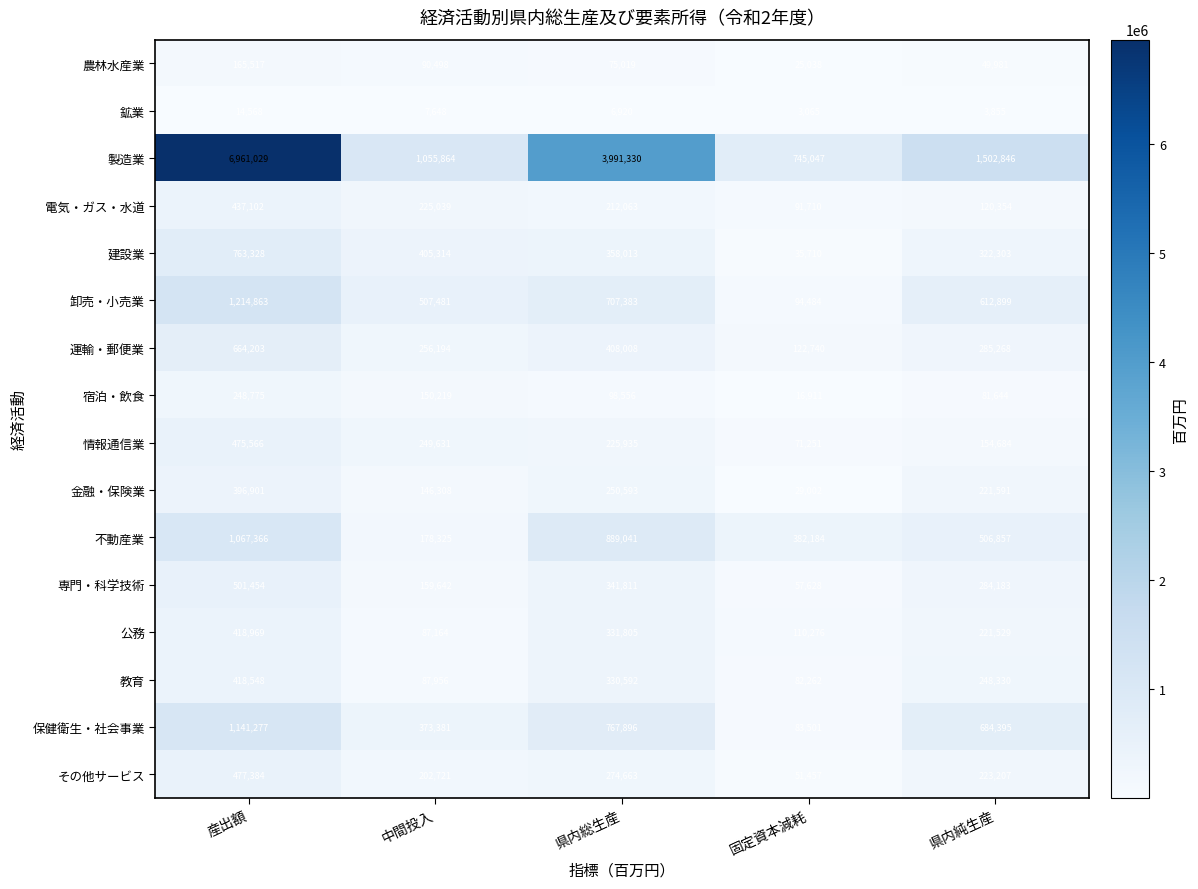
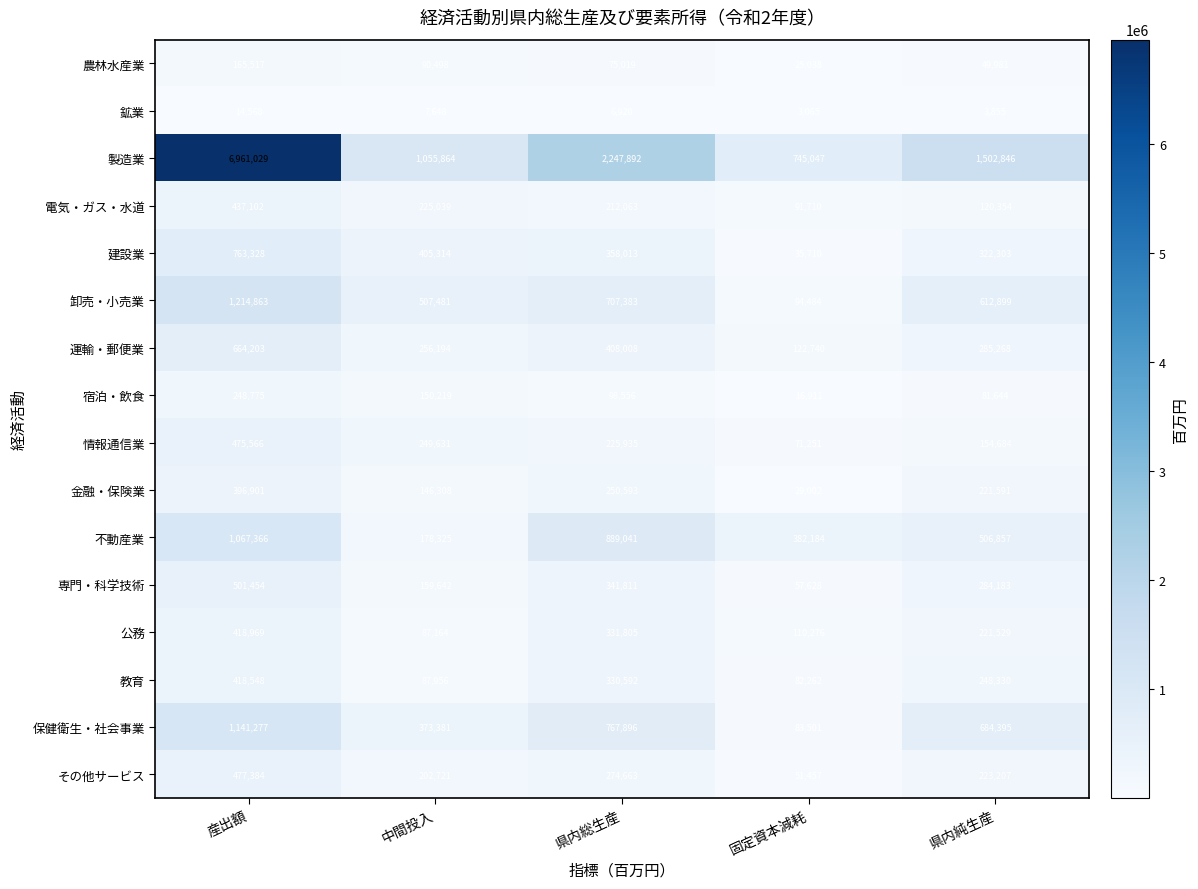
  {
    "製造業": {
      "産出額": "6,961,029",
-     "県内総生産": "3,991,330",
+     "県内総生産": "2,247,892",
      "県内純生産": "1,502,846"
    }
  }
